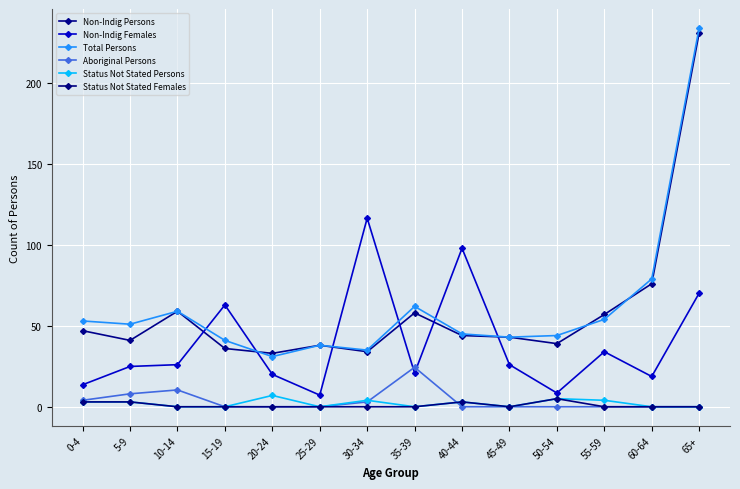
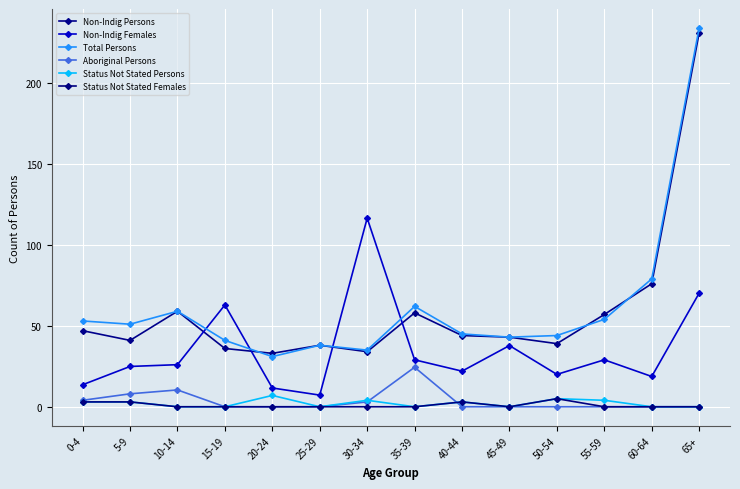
  {
    "Non-Indig Females": {
      "0-4": 14,
      "5-9": 25,
      "10-14": 26,
      "15-19": 63,
-     "20-24": 20,
+     "20-24": 12,
      "25-29": 7,
      "30-34": 117,
-     "35-39": 21,
-     "40-44": 98,
-     "45-49": 26,
-     "50-54": 9,
-     "55-59": 34,
+     "35-39": 29,
+     "40-44": 22,
+     "45-49": 38,
+     "50-54": 20,
+     "55-59": 29,
      "60-64": 19,
      "65+": 70
    },
    "Aboriginal Persons": {
      "5-9": 8,
      "10-14": 10,
      "35-39": 24,
      "40-44": 0,
      "50-54": 0
    }
  }
